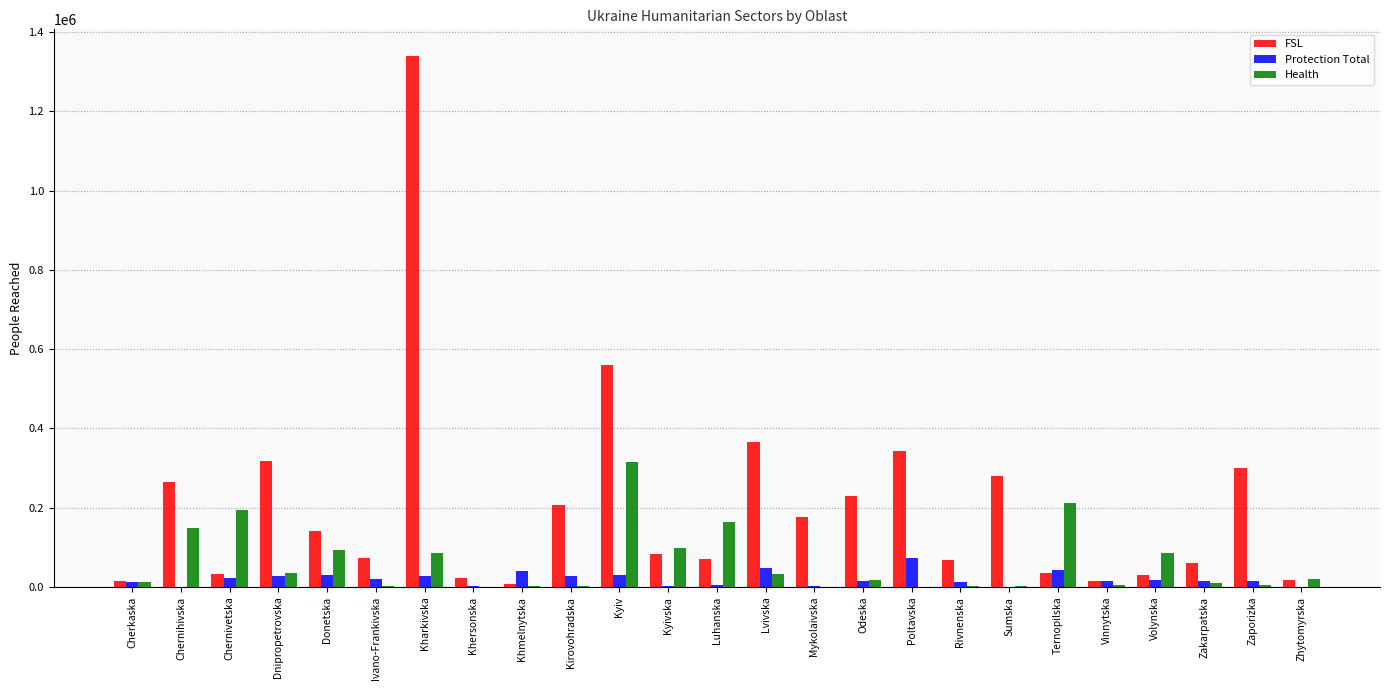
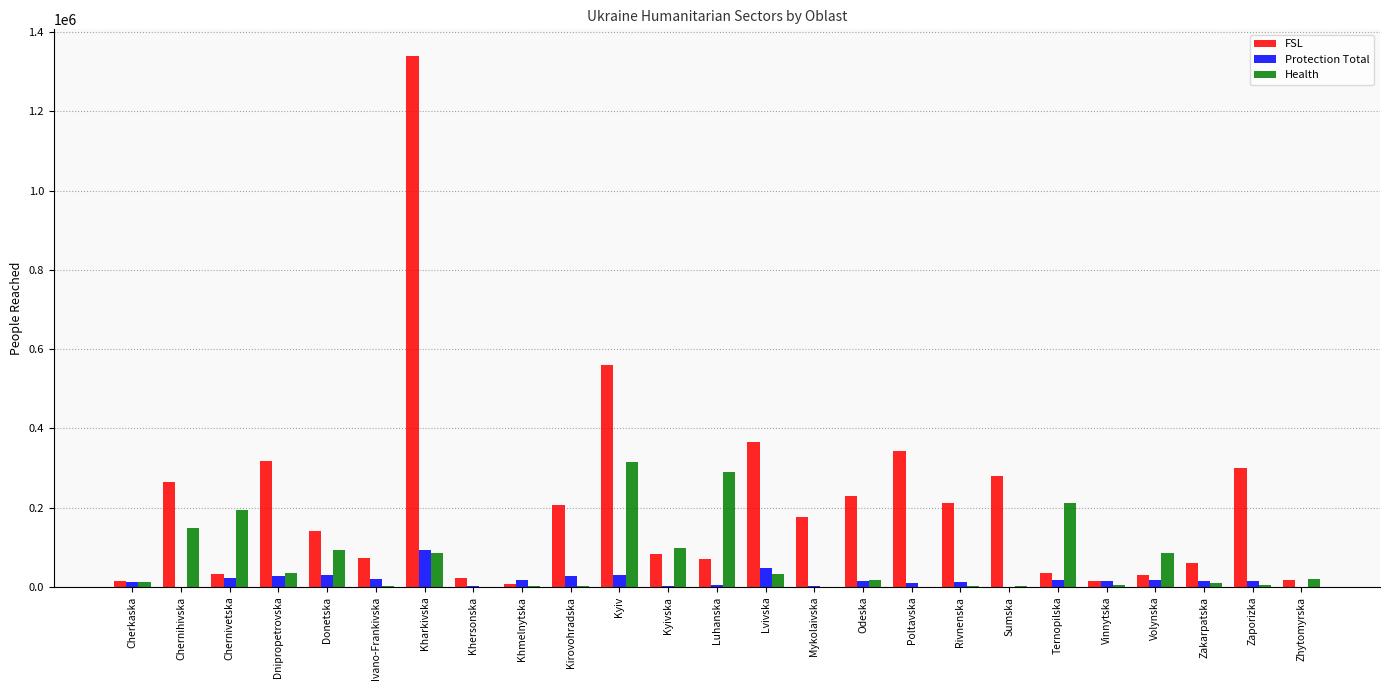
  {
    "FSL": {
      "Cherkaska": 20000,
      "Chernihivska": 260000,
      "Chernivetska": 30000,
      "Dnipropetrovska": 320000,
      "Donetska": 140000,
      "Ivano-Frankivska": 70000,
      "Kharkivska": 1340000,
      "Khersonska": 20000,
      "Khmelnytska": 10000,
      "Kirovohradska": 210000,
      "Kyiv": 560000,
      "Kyivska": 80000,
      "Luhanska": 70000,
      "Lvivska": 370000,
      "Mykolaivska": 180000,
      "Odeska": 230000,
      "Poltavska": 340000,
-     "Rivnenska": 70000,
+     "Rivnenska": 210000,
      "Sumska": 280000,
      "Ternopilska": 40000,
      "Vinnytska": 10000,
      "Volynska": 30000,
      "Zakarpatska": 60000,
      "Zaporizka": 300000,
      "Zhytomyrska": 20000
    },
    "Protection Total": {
      "Cherkaska": 10000,
      "Chernivetska": 20000,
      "Dnipropetrovska": 30000,
      "Donetska": 30000,
      "Ivano-Frankivska": 20000,
-     "Kharkivska": 30000,
-     "Khmelnytska": 40000,
+     "Kharkivska": 90000,
+     "Khmelnytska": 20000,
      "Kirovohradska": 30000,
      "Kyiv": 30000,
      "Lvivska": 50000,
      "Odeska": 20000,
-     "Poltavska": 70000,
+     "Poltavska": 10000,
      "Rivnenska": 10000,
-     "Ternopilska": 40000,
+     "Ternopilska": 20000,
      "Vinnytska": 10000,
      "Volynska": 20000,
      "Zakarpatska": 20000,
      "Zaporizka": 10000
    },
    "Health": {
      "Cherkaska": 10000,
      "Chernihivska": 150000,
      "Chernivetska": 190000,
      "Dnipropetrovska": 30000,
      "Donetska": 90000,
      "Kharkivska": 90000,
      "Kyiv": 320000,
      "Kyivska": 100000,
-     "Luhanska": 160000,
+     "Luhanska": 290000,
      "Lvivska": 30000,
      "Odeska": 20000,
      "Ternopilska": 210000,
      "Volynska": 90000,
      "Zakarpatska": 10000,
      "Zhytomyrska": 20000
    }
  }
